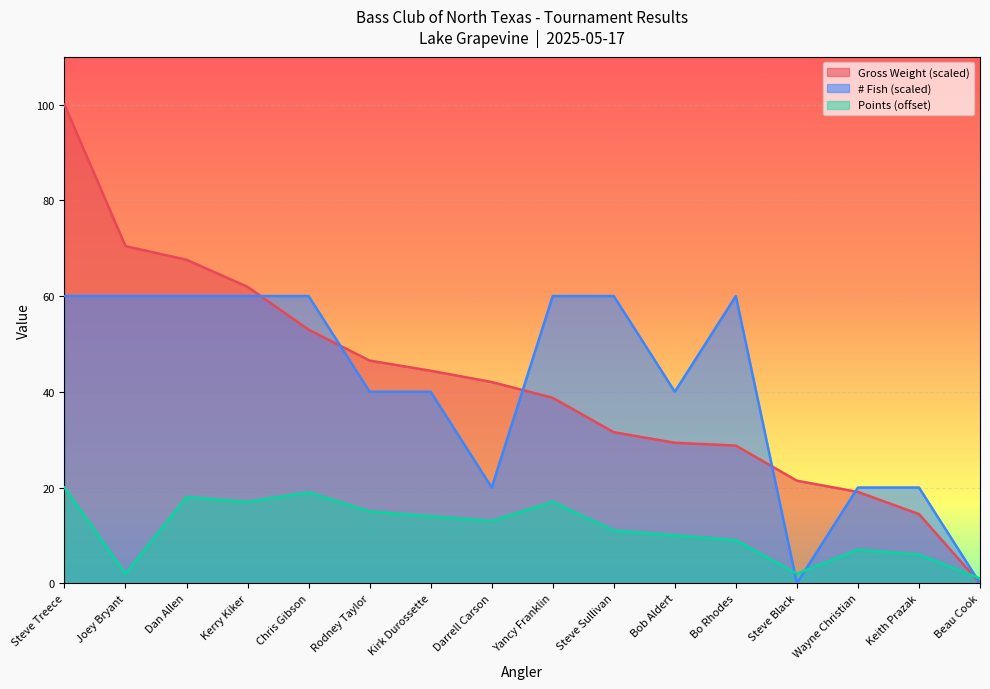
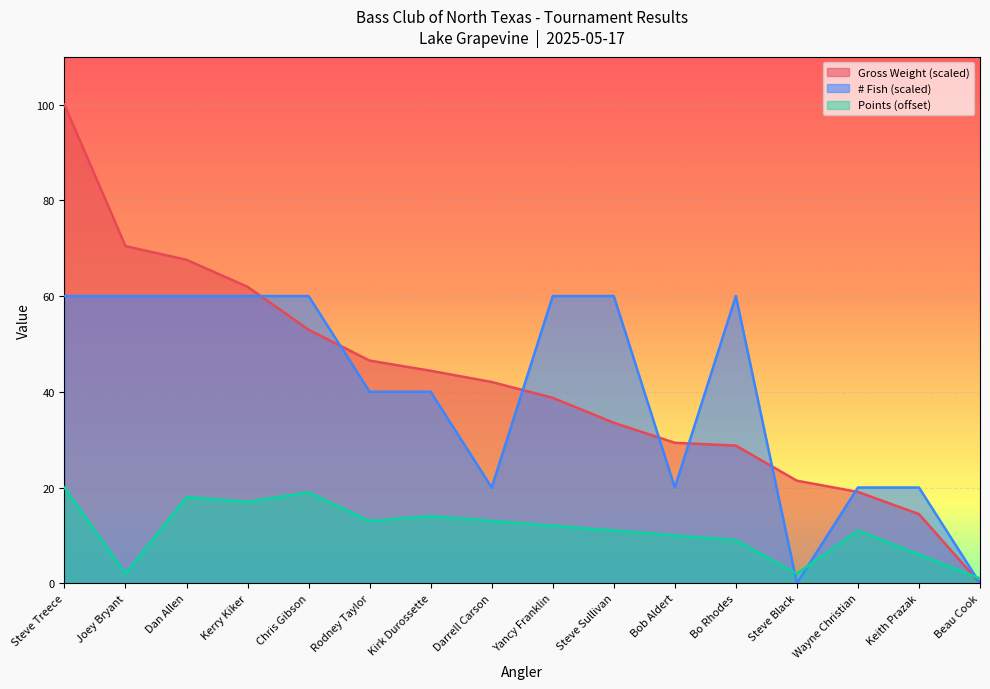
  {
    "Gross Weight (scaled)": {
      "Steve Treece": 100,
      "Joey Bryant": 70,
      "Dan Allen": 68,
      "Kerry Kiker": 62,
      "Chris Gibson": 53,
      "Rodney Taylor": 47,
      "Kirk Durossette": 44,
      "Darrell Carson": 42,
      "Yancy Franklin": 39,
-     "Steve Sullivan": 32,
+     "Steve Sullivan": 34,
      "Bob Aldert": 29,
      "Bo Rhodes": 29,
      "Steve Black": 21,
      "Wayne Christian": 19,
      "Keith Prazak": 14
    },
    "# Fish (scaled)": {
      "Steve Treece": 60,
      "Joey Bryant": 60,
      "Dan Allen": 60,
      "Kerry Kiker": 60,
      "Chris Gibson": 60,
      "Rodney Taylor": 40,
      "Kirk Durossette": 40,
      "Darrell Carson": 20,
      "Yancy Franklin": 60,
      "Steve Sullivan": 60,
-     "Bob Aldert": 40,
+     "Bob Aldert": 20,
      "Bo Rhodes": 60,
      "Steve Black": 0,
      "Wayne Christian": 20,
      "Keith Prazak": 20
    },
    "Points (offset)": {
      "Steve Treece": 20,
      "Joey Bryant": 2,
      "Dan Allen": 18,
      "Kerry Kiker": 17,
      "Chris Gibson": 19,
-     "Rodney Taylor": 15,
+     "Rodney Taylor": 13,
      "Kirk Durossette": 14,
      "Darrell Carson": 13,
-     "Yancy Franklin": 17,
+     "Yancy Franklin": 12,
      "Steve Sullivan": 11,
      "Bob Aldert": 10,
      "Bo Rhodes": 9,
      "Steve Black": 2,
-     "Wayne Christian": 7,
+     "Wayne Christian": 11,
      "Keith Prazak": 6,
      "Beau Cook": 1
    }
  }
